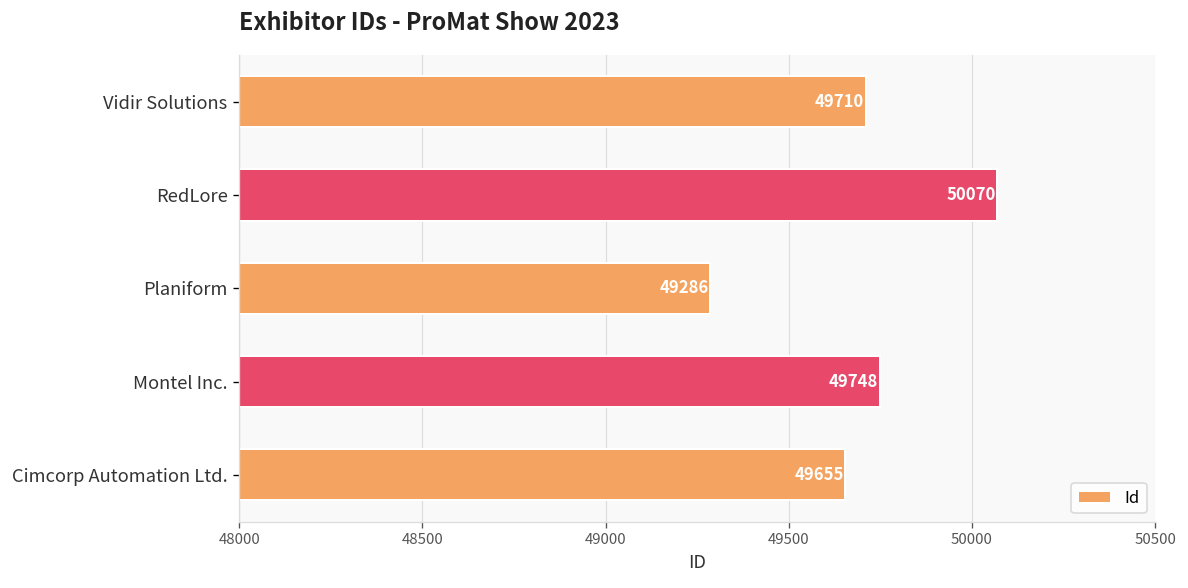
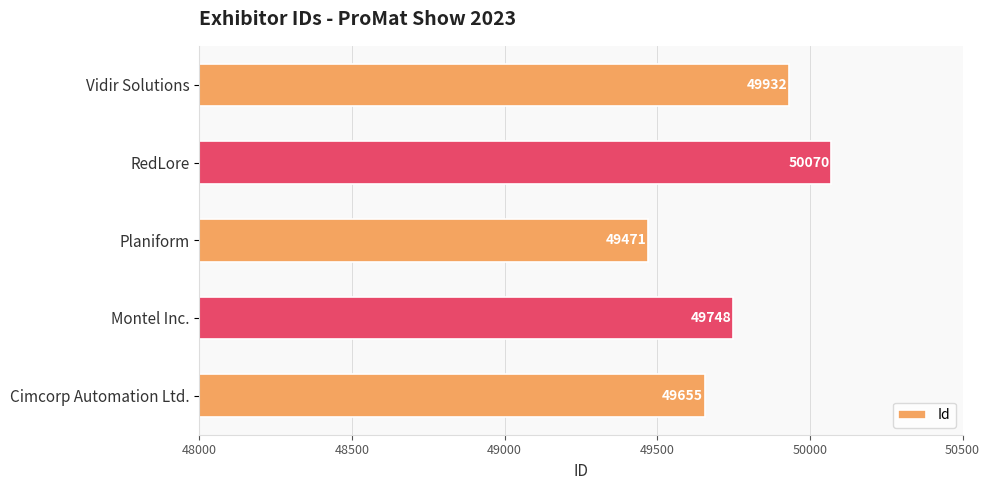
  {
-   "Vidir Solutions": 49710,
+   "Vidir Solutions": 49932,
    "RedLore": 50070,
-   "Planiform": 49286,
+   "Planiform": 49471,
    "Montel Inc.": 49748,
    "Cimcorp Automation Ltd.": 49655
  }
